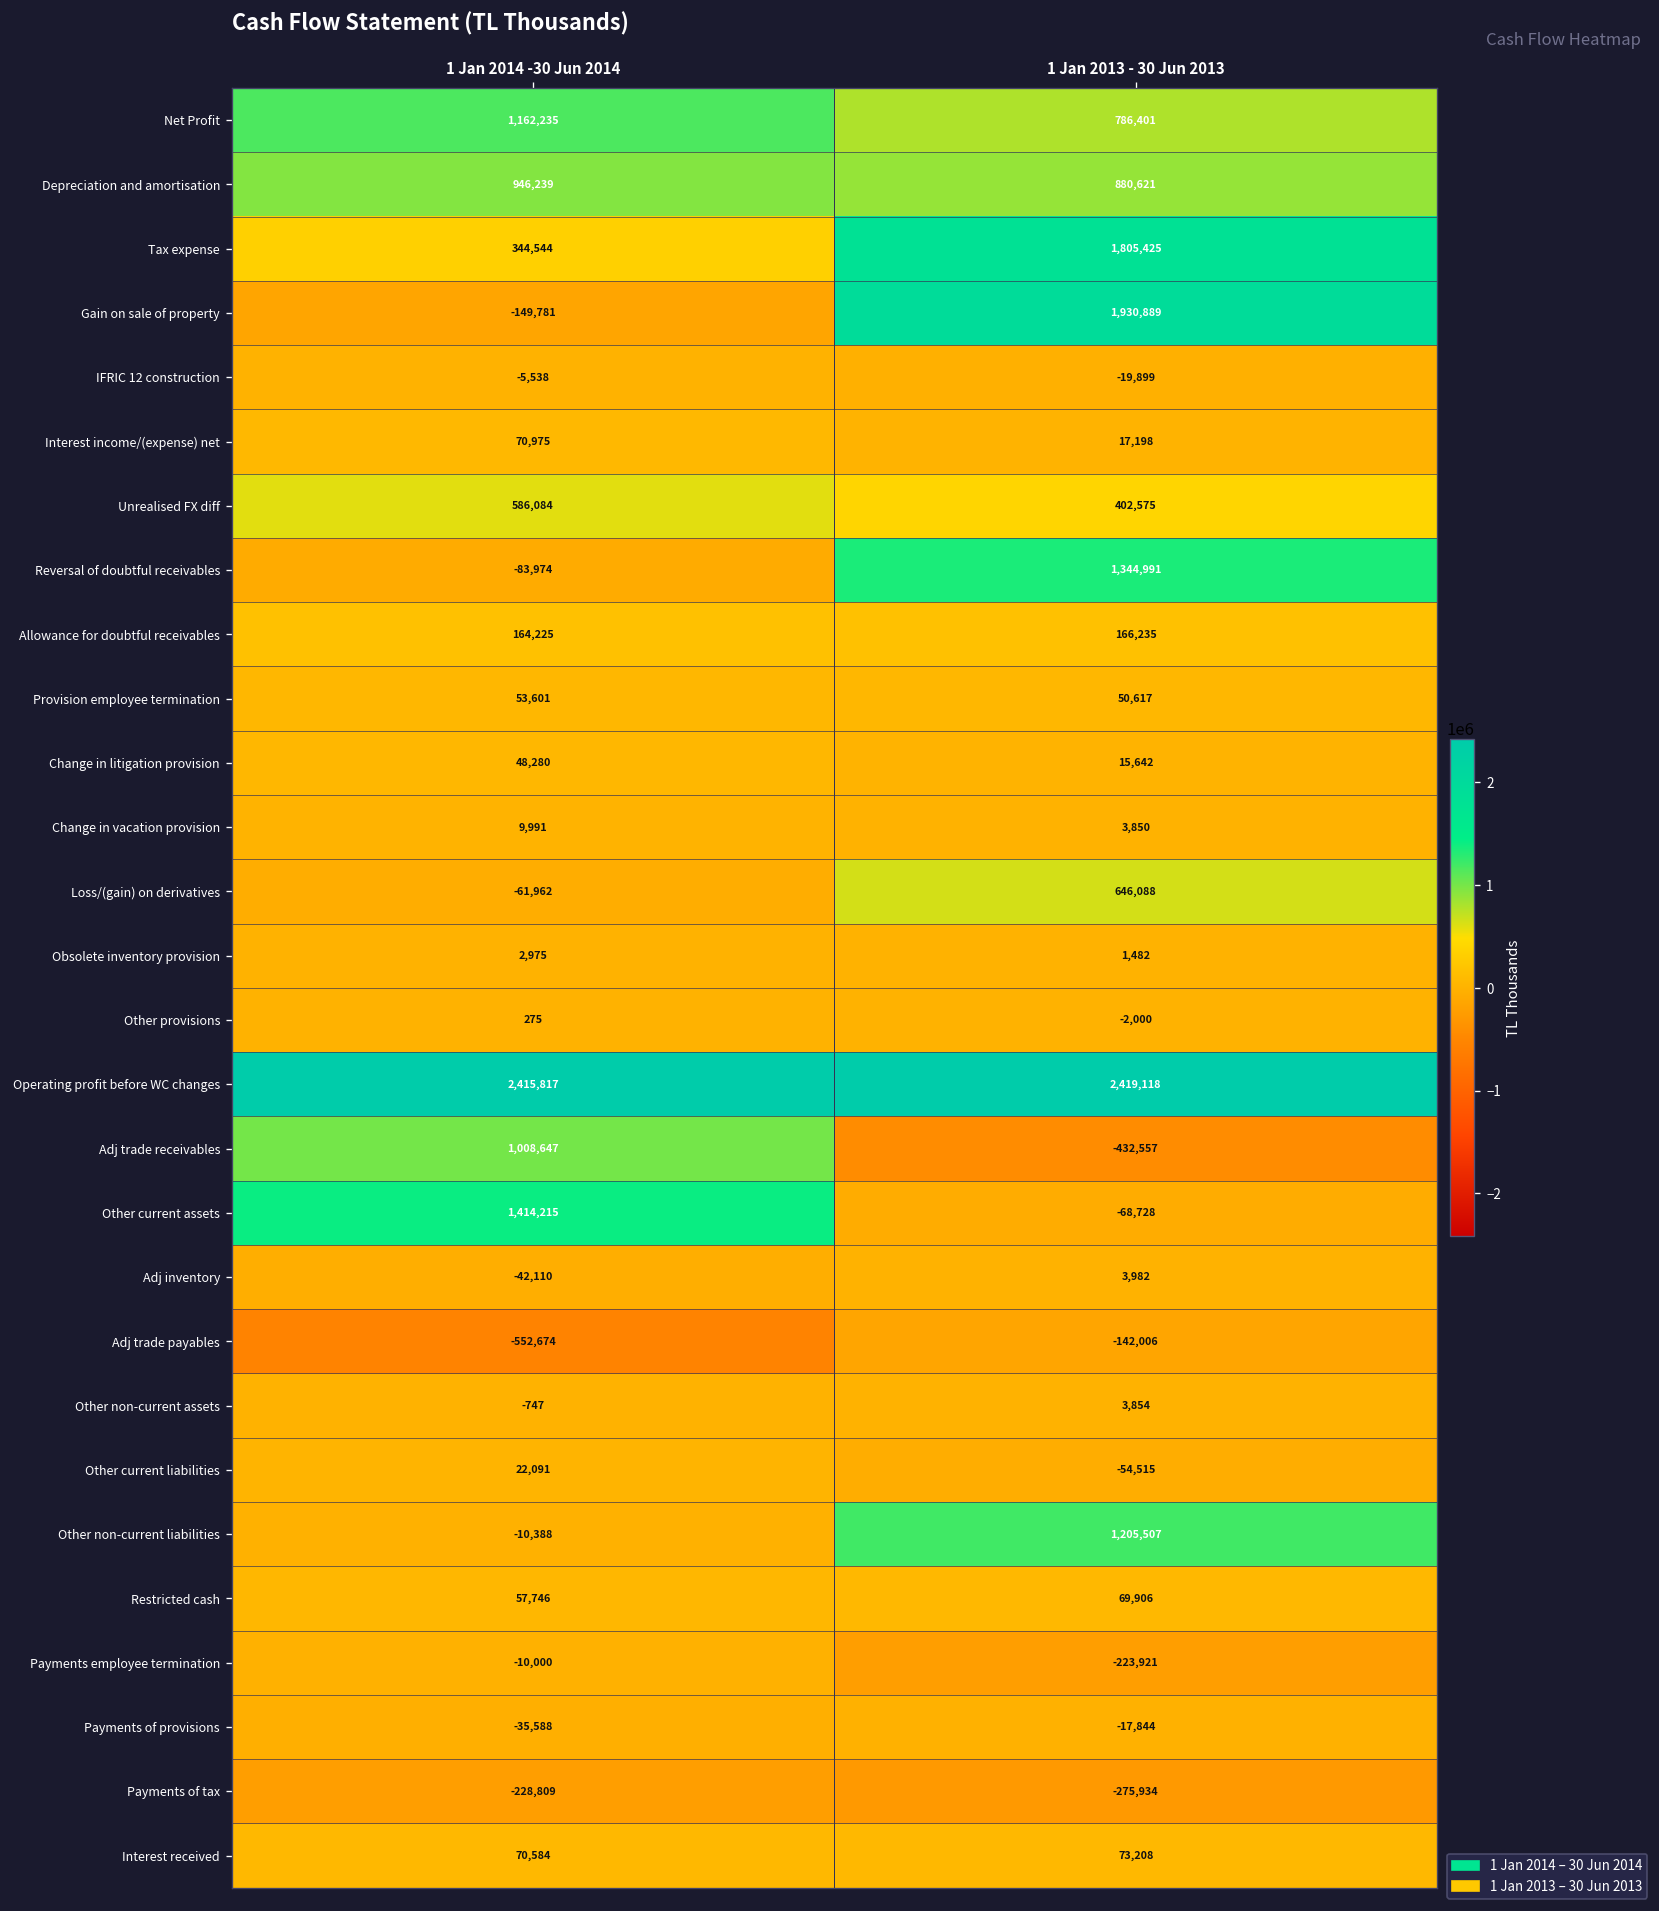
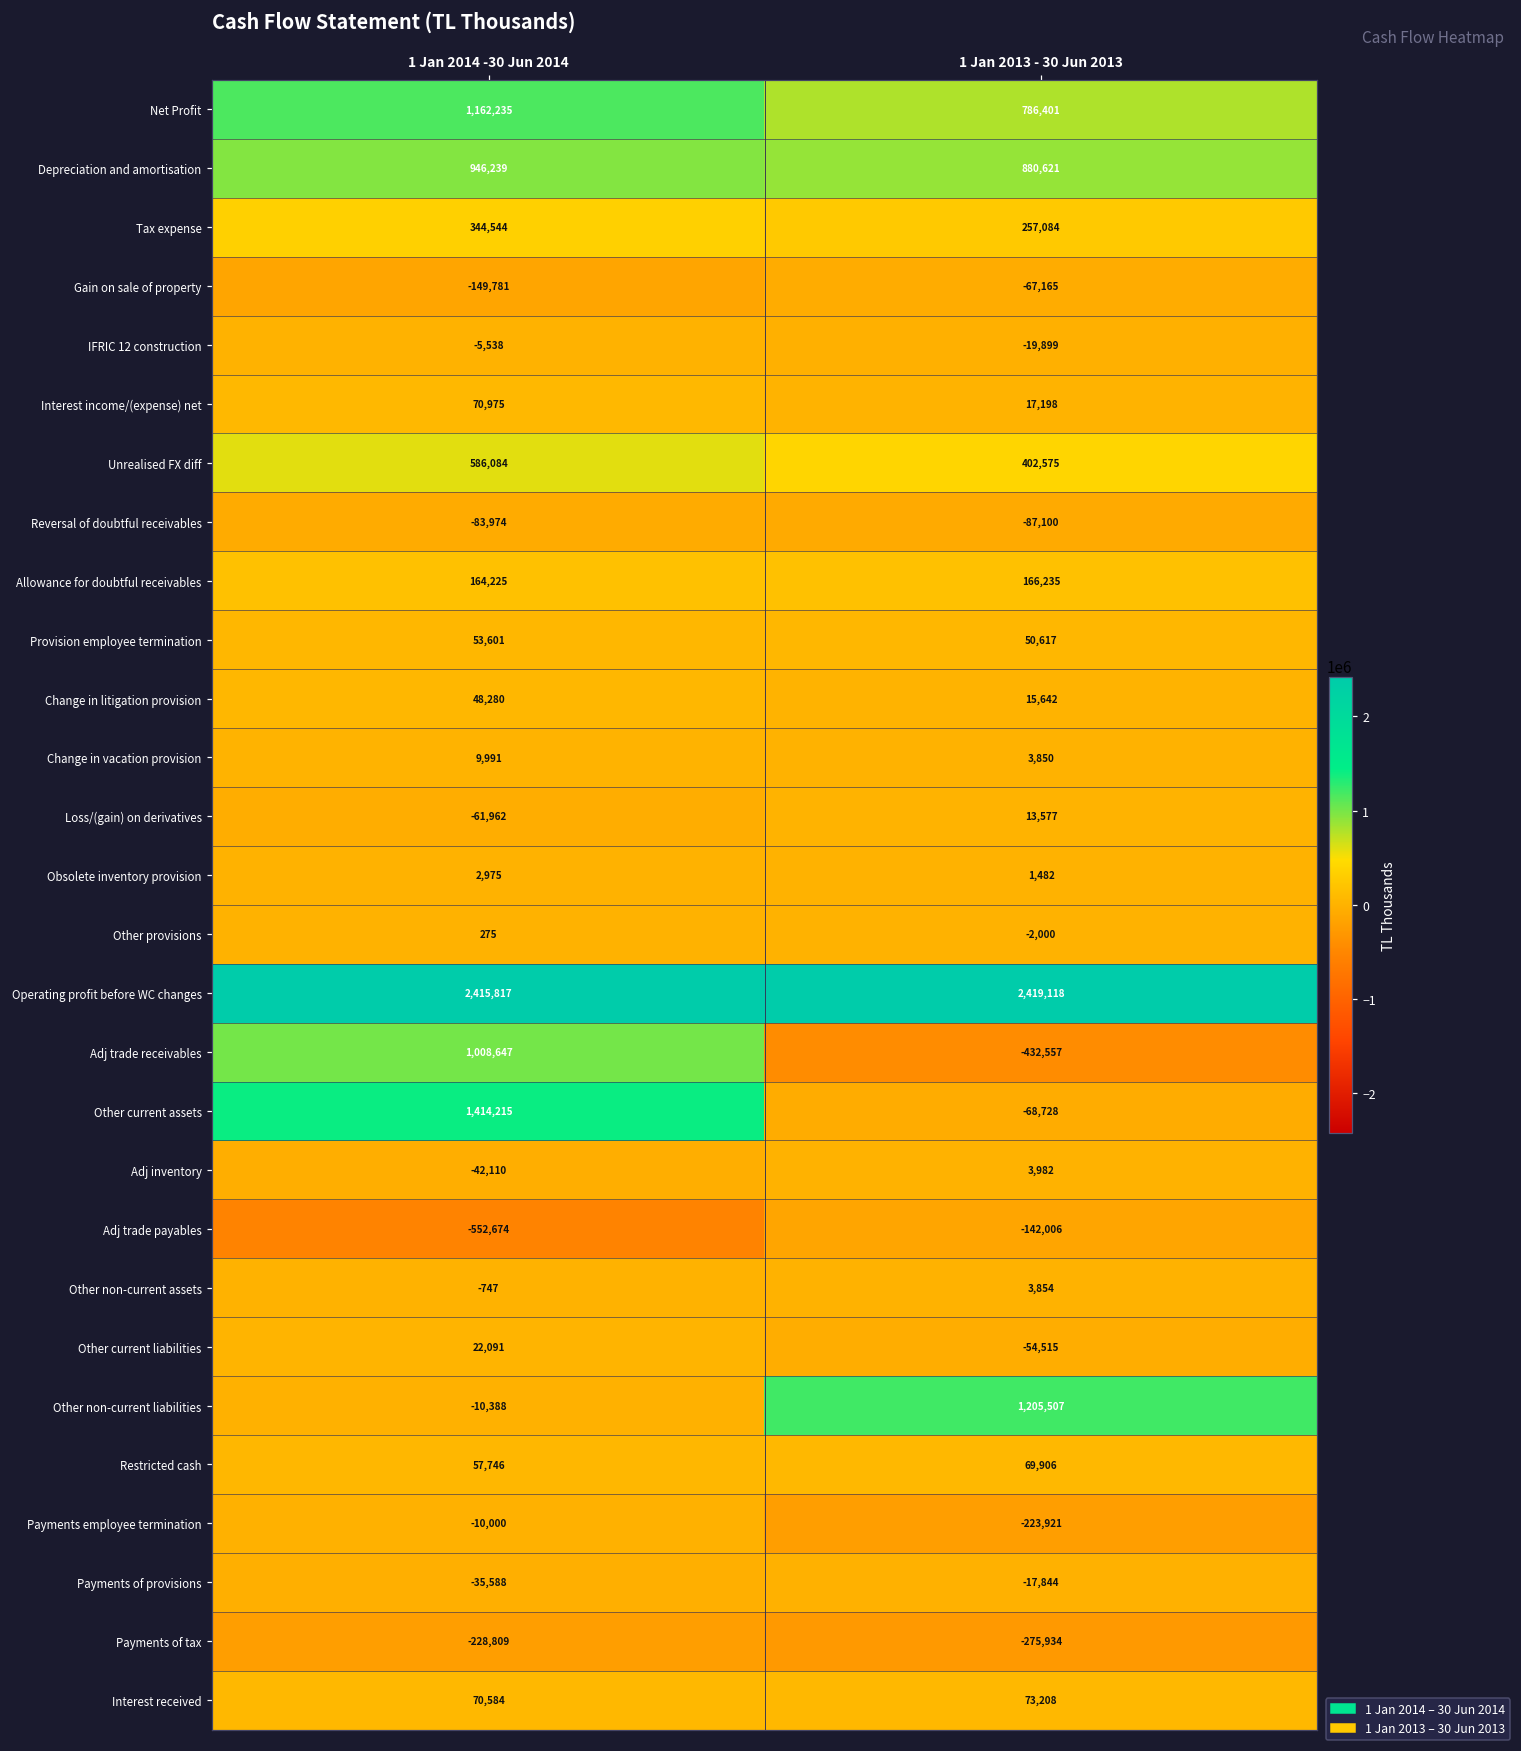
  {
    "Net Profit": {
      "1 Jan 2014 -30 Jun 2014": "1,162,235",
      "1 Jan 2013 - 30 Jun 2013": "786,401"
    },
    "Depreciation and amortisation": {
      "1 Jan 2014 -30 Jun 2014": "946,239",
      "1 Jan 2013 - 30 Jun 2013": "880,621"
    },
    "Tax expense": {
      "1 Jan 2014 -30 Jun 2014": "344,544",
-     "1 Jan 2013 - 30 Jun 2013": "1,805,425"
+     "1 Jan 2013 - 30 Jun 2013": "257,084"
    },
    "Gain on sale of property": {
      "1 Jan 2014 -30 Jun 2014": "-149,781",
-     "1 Jan 2013 - 30 Jun 2013": "1,930,889"
+     "1 Jan 2013 - 30 Jun 2013": "-67,165"
    },
    "IFRIC 12 construction": {
      "1 Jan 2014 -30 Jun 2014": "-5,538",
      "1 Jan 2013 - 30 Jun 2013": "-19,899"
    },
    "Interest income/(expense) net": {
      "1 Jan 2014 -30 Jun 2014": "70,975",
      "1 Jan 2013 - 30 Jun 2013": "17,198"
    },
    "Unrealised FX diff": {
      "1 Jan 2014 -30 Jun 2014": "586,084",
      "1 Jan 2013 - 30 Jun 2013": "402,575"
    },
    "Reversal of doubtful receivables": {
      "1 Jan 2014 -30 Jun 2014": "-83,974",
-     "1 Jan 2013 - 30 Jun 2013": "1,344,991"
+     "1 Jan 2013 - 30 Jun 2013": "-87,100"
    },
    "Allowance for doubtful receivables": {
      "1 Jan 2014 -30 Jun 2014": "164,225",
      "1 Jan 2013 - 30 Jun 2013": "166,235"
    },
    "Provision employee termination": {
      "1 Jan 2014 -30 Jun 2014": "53,601",
      "1 Jan 2013 - 30 Jun 2013": "50,617"
    },
    "Change in litigation provision": {
      "1 Jan 2014 -30 Jun 2014": "48,280",
      "1 Jan 2013 - 30 Jun 2013": "15,642"
    },
    "Change in vacation provision": {
      "1 Jan 2014 -30 Jun 2014": "9,991",
      "1 Jan 2013 - 30 Jun 2013": "3,850"
    },
    "Loss/(gain) on derivatives": {
      "1 Jan 2014 -30 Jun 2014": "-61,962",
-     "1 Jan 2013 - 30 Jun 2013": "646,088"
+     "1 Jan 2013 - 30 Jun 2013": "13,577"
    },
    "Obsolete inventory provision": {
      "1 Jan 2014 -30 Jun 2014": "2,975",
      "1 Jan 2013 - 30 Jun 2013": "1,482"
    },
    "Other provisions": {
      "1 Jan 2014 -30 Jun 2014": "275",
      "1 Jan 2013 - 30 Jun 2013": "-2,000"
    },
    "Operating profit before WC changes": {
      "1 Jan 2014 -30 Jun 2014": "2,415,817",
      "1 Jan 2013 - 30 Jun 2013": "2,419,118"
    },
    "Adj trade receivables": {
      "1 Jan 2014 -30 Jun 2014": "1,008,647",
      "1 Jan 2013 - 30 Jun 2013": "-432,557"
    },
    "Other current assets": {
      "1 Jan 2014 -30 Jun 2014": "1,414,215",
      "1 Jan 2013 - 30 Jun 2013": "-68,728"
    },
    "Adj inventory": {
      "1 Jan 2014 -30 Jun 2014": "-42,110",
      "1 Jan 2013 - 30 Jun 2013": "3,982"
    },
    "Adj trade payables": {
      "1 Jan 2014 -30 Jun 2014": "-552,674",
      "1 Jan 2013 - 30 Jun 2013": "-142,006"
    },
    "Other non-current assets": {
      "1 Jan 2014 -30 Jun 2014": "-747",
      "1 Jan 2013 - 30 Jun 2013": "3,854"
    },
    "Other current liabilities": {
      "1 Jan 2014 -30 Jun 2014": "22,091",
      "1 Jan 2013 - 30 Jun 2013": "-54,515"
    },
    "Other non-current liabilities": {
      "1 Jan 2014 -30 Jun 2014": "-10,388",
      "1 Jan 2013 - 30 Jun 2013": "1,205,507"
    },
    "Restricted cash": {
      "1 Jan 2014 -30 Jun 2014": "57,746",
      "1 Jan 2013 - 30 Jun 2013": "69,906"
    },
    "Payments employee termination": {
      "1 Jan 2014 -30 Jun 2014": "-10,000",
      "1 Jan 2013 - 30 Jun 2013": "-223,921"
    },
    "Payments of provisions": {
      "1 Jan 2014 -30 Jun 2014": "-35,588",
      "1 Jan 2013 - 30 Jun 2013": "-17,844"
    },
    "Payments of tax": {
      "1 Jan 2014 -30 Jun 2014": "-228,809",
      "1 Jan 2013 - 30 Jun 2013": "-275,934"
    },
    "Interest received": {
      "1 Jan 2014 -30 Jun 2014": "70,584",
      "1 Jan 2013 - 30 Jun 2013": "73,208"
    }
  }
